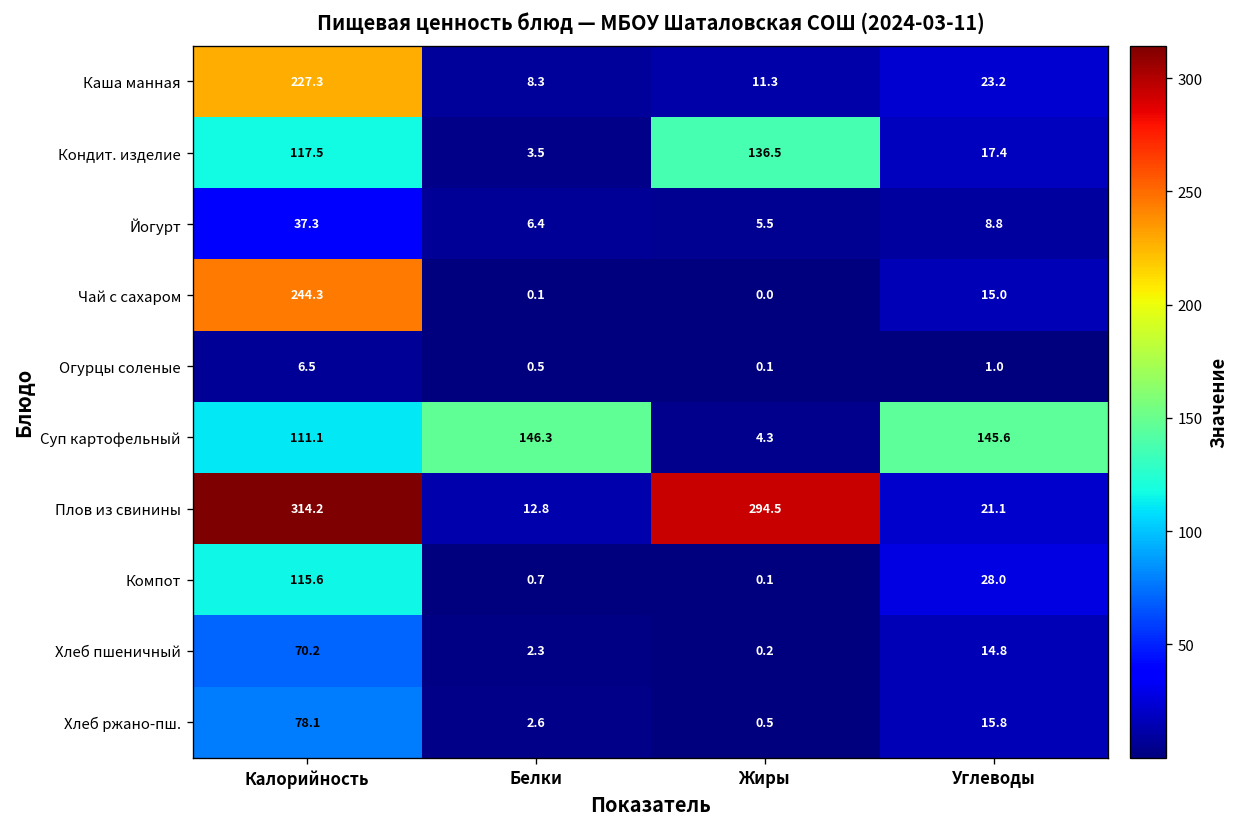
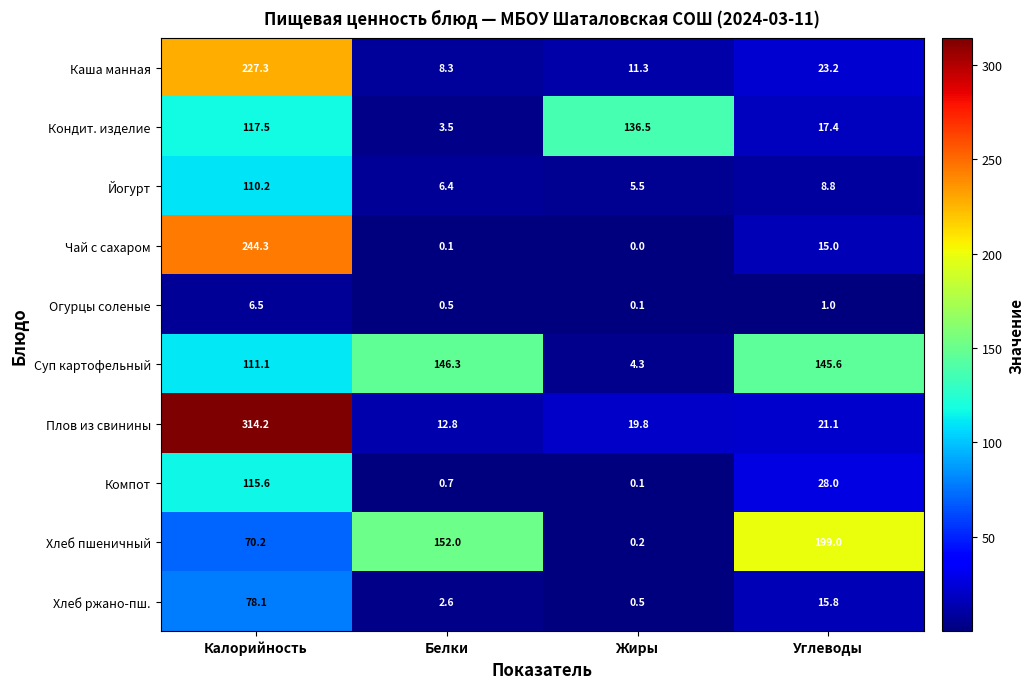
  {
    "Каша манная": {
      "Калорийность": 227.3,
      "Белки": 8.3,
      "Жиры": 11.3,
      "Углеводы": 23.2
    },
    "Кондит. изделие": {
      "Калорийность": 117.5,
      "Белки": 3.5,
      "Жиры": 136.5,
      "Углеводы": 17.4
    },
    "Йогурт": {
-     "Калорийность": 37.3,
+     "Калорийность": 110.2,
      "Белки": 6.4,
      "Жиры": 5.5,
      "Углеводы": 8.8
    },
    "Чай с сахаром": {
      "Калорийность": 244.3,
      "Белки": 0.1,
      "Жиры": 0.0,
      "Углеводы": 15.0
    },
    "Огурцы соленые": {
      "Калорийность": 6.5,
      "Белки": 0.5,
      "Жиры": 0.1,
      "Углеводы": 1.0
    },
    "Суп картофельный": {
      "Калорийность": 111.1,
      "Белки": 146.3,
      "Жиры": 4.3,
      "Углеводы": 145.6
    },
    "Плов из свинины": {
      "Калорийность": 314.2,
      "Белки": 12.8,
-     "Жиры": 294.5,
+     "Жиры": 19.8,
      "Углеводы": 21.1
    },
    "Компот": {
      "Калорийность": 115.6,
      "Белки": 0.7,
      "Жиры": 0.1,
      "Углеводы": 28.0
    },
    "Хлеб пшеничный": {
      "Калорийность": 70.2,
-     "Белки": 2.3,
+     "Белки": 152.0,
      "Жиры": 0.2,
-     "Углеводы": 14.8
+     "Углеводы": 199.0
    },
    "Хлеб ржано-пш.": {
      "Калорийность": 78.1,
      "Белки": 2.6,
      "Жиры": 0.5,
      "Углеводы": 15.8
    }
  }
